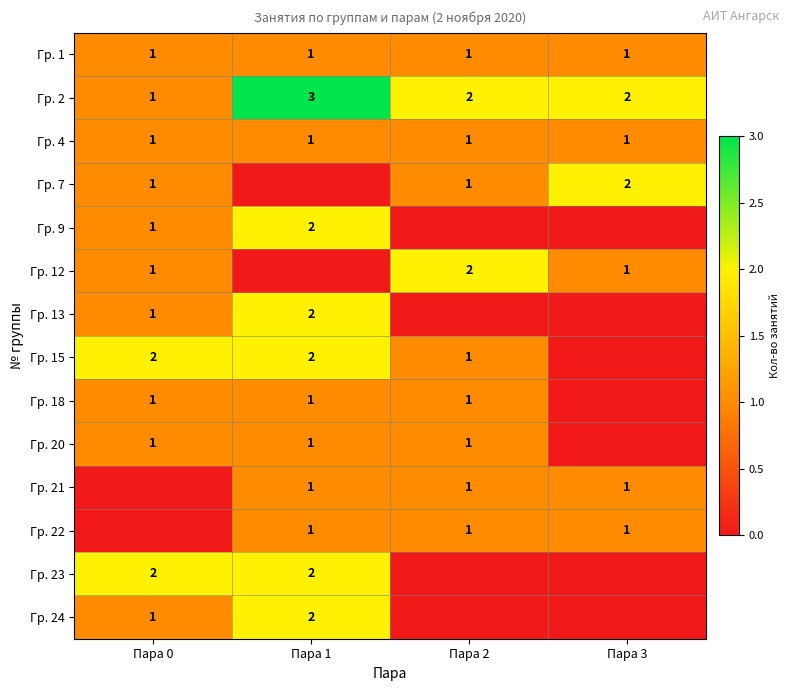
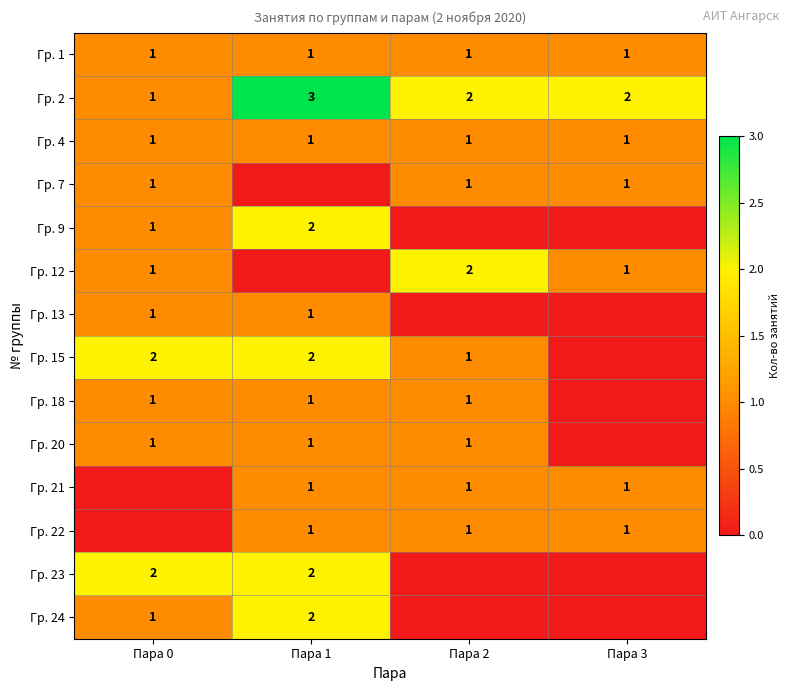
  {
    "Гр. 1": {
      "Пара 0": 1,
      "Пара 1": 1,
      "Пара 2": 1,
      "Пара 3": 1
    },
    "Гр. 2": {
      "Пара 0": 1,
      "Пара 1": 3,
      "Пара 2": 2,
      "Пара 3": 2
    },
    "Гр. 4": {
      "Пара 0": 1,
      "Пара 1": 1,
      "Пара 2": 1,
      "Пара 3": 1
    },
    "Гр. 7": {
      "Пара 0": 1,
      "Пара 2": 1,
-     "Пара 3": 2
+     "Пара 3": 1
    },
    "Гр. 9": {
      "Пара 0": 1,
      "Пара 1": 2
    },
    "Гр. 12": {
      "Пара 0": 1,
      "Пара 2": 2,
      "Пара 3": 1
    },
    "Гр. 13": {
      "Пара 0": 1,
-     "Пара 1": 2
+     "Пара 1": 1
    },
    "Гр. 15": {
      "Пара 0": 2,
      "Пара 1": 2,
      "Пара 2": 1
    },
    "Гр. 18": {
      "Пара 0": 1,
      "Пара 1": 1,
      "Пара 2": 1
    },
    "Гр. 20": {
      "Пара 0": 1,
      "Пара 1": 1,
      "Пара 2": 1
    },
    "Гр. 21": {
      "Пара 1": 1,
      "Пара 2": 1,
      "Пара 3": 1
    },
    "Гр. 22": {
      "Пара 1": 1,
      "Пара 2": 1,
      "Пара 3": 1
    },
    "Гр. 23": {
      "Пара 0": 2,
      "Пара 1": 2
    },
    "Гр. 24": {
      "Пара 0": 1,
      "Пара 1": 2
    }
  }
